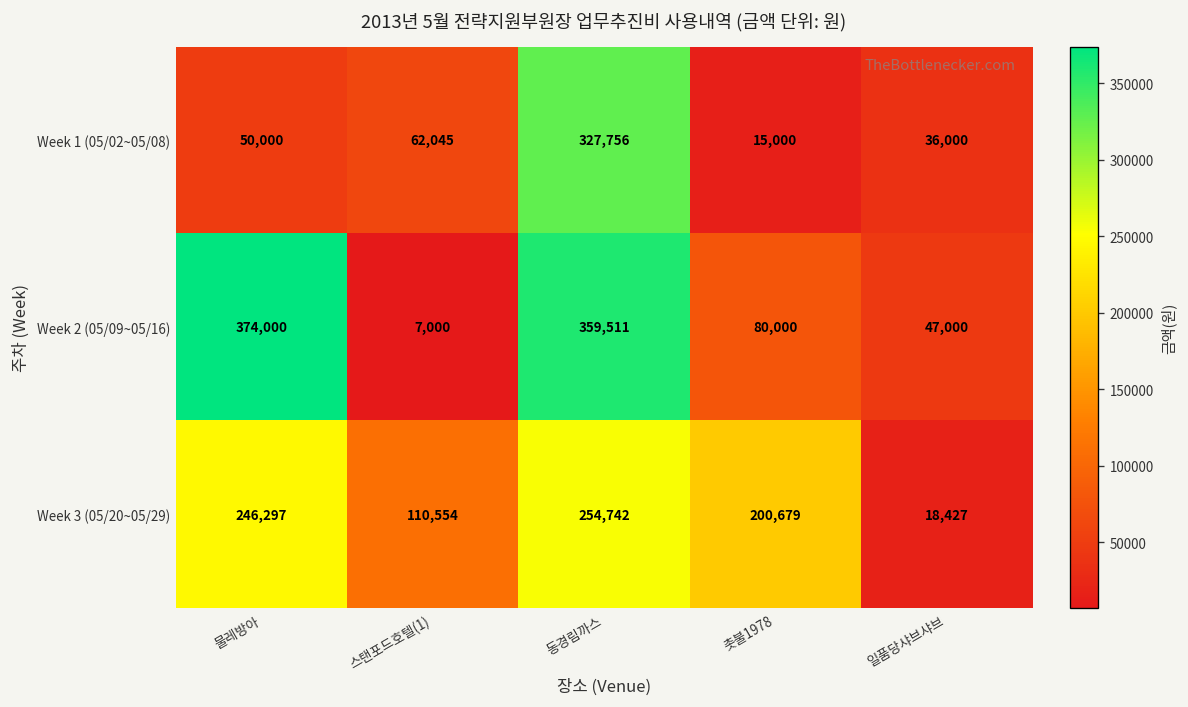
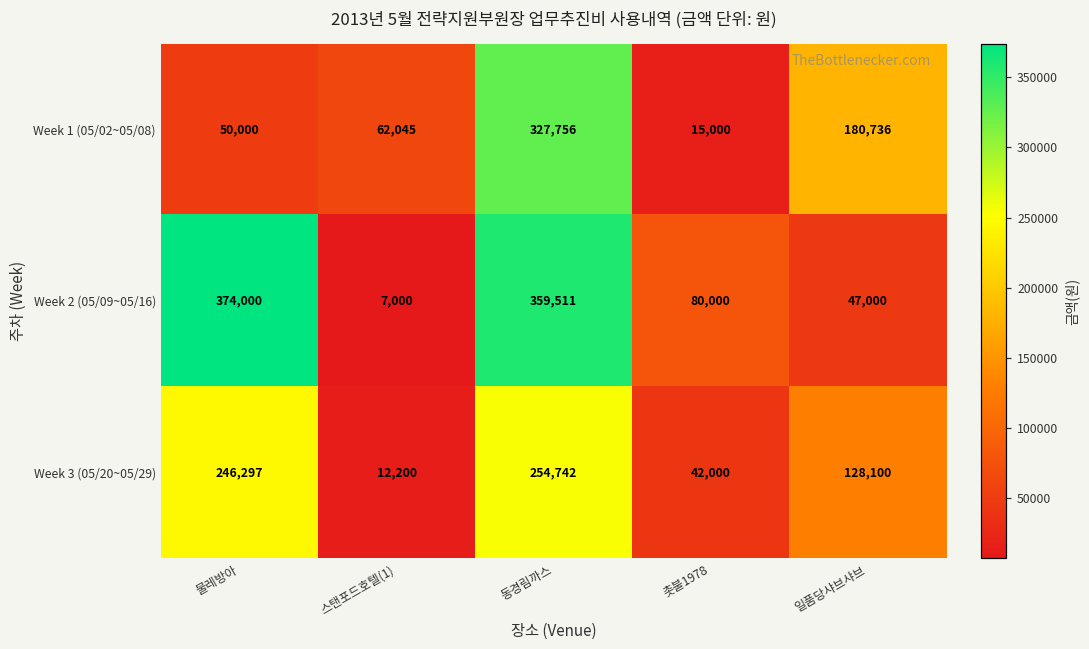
  {
    "Week 1 (05/02~05/08)": {
      "물레방아": "50,000",
      "스탠포드호텔(1)": "62,045",
      "동경림까스": "327,756",
      "촛불1978": "15,000",
-     "일품당샤브샤브": "36,000"
+     "일품당샤브샤브": "180,736"
    },
    "Week 2 (05/09~05/16)": {
      "물레방아": "374,000",
      "스탠포드호텔(1)": "7,000",
      "동경림까스": "359,511",
      "촛불1978": "80,000",
      "일품당샤브샤브": "47,000"
    },
    "Week 3 (05/20~05/29)": {
      "물레방아": "246,297",
-     "스탠포드호텔(1)": "110,554",
+     "스탠포드호텔(1)": "12,200",
      "동경림까스": "254,742",
-     "촛불1978": "200,679",
-     "일품당샤브샤브": "18,427"
+     "촛불1978": "42,000",
+     "일품당샤브샤브": "128,100"
    }
  }
